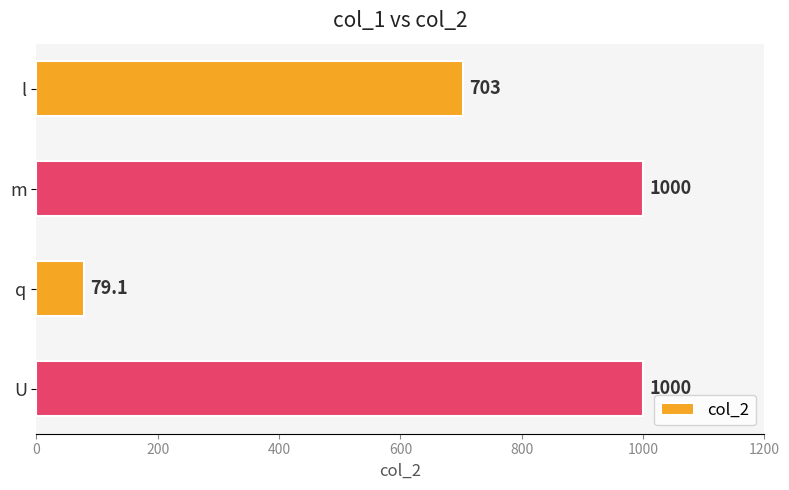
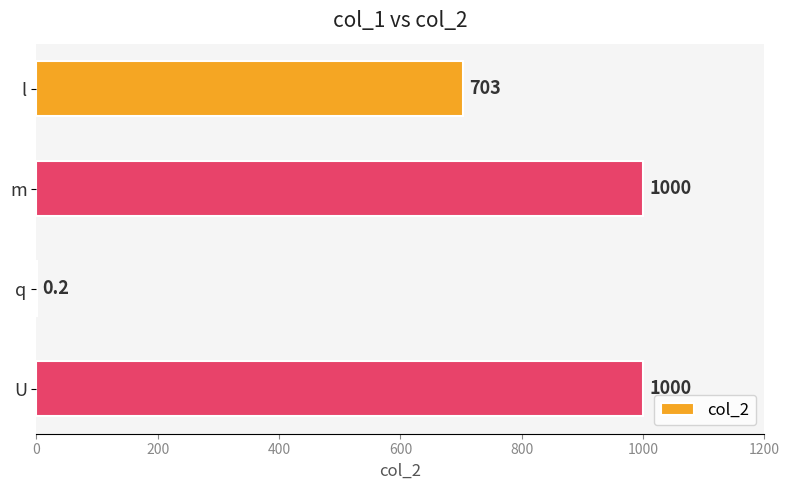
  {
    "l": 703,
    "m": 1000,
-   "q": 79.1
+   "q": 0.2
  }
